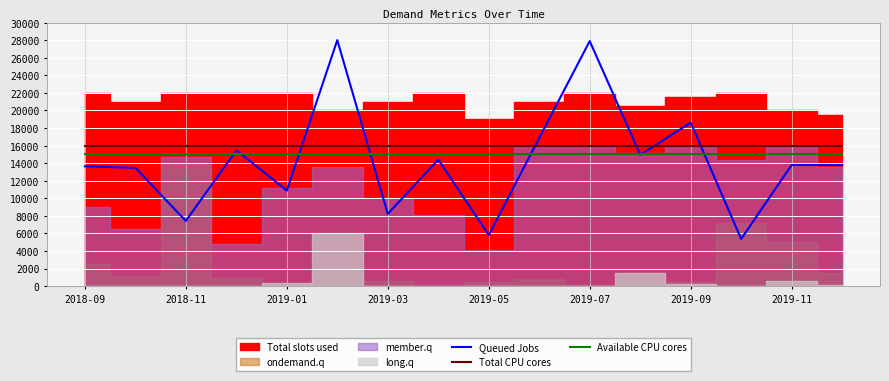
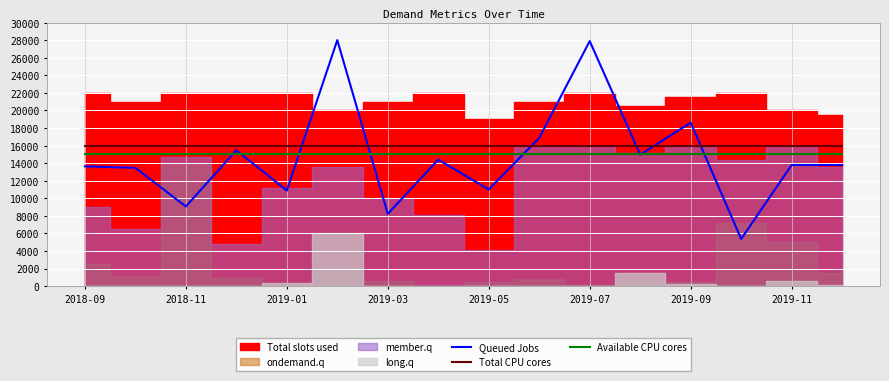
  {
    "Queued Jobs": {
      "2018-09": 14000,
-     "2018-11": 7000,
+     "2018-11": 9000,
      "2019-01": 11000,
      "2019-03": 8000,
-     "2019-05": 6000,
+     "2019-05": 11000,
      "2019-07": 28000,
      "2019-09": 19000,
      "2019-11": 14000
    },
    "Total CPU cores": {
      "2018-09": 16000,
      "2018-11": 16000,
      "2019-01": 16000,
      "2019-03": 16000,
      "2019-05": 16000,
      "2019-07": 16000,
      "2019-09": 16000,
      "2019-11": 16000
    },
    "Available CPU cores": {
      "2018-09": 15000,
      "2018-11": 15000,
      "2019-01": 15000,
      "2019-03": 15000,
      "2019-05": 15000,
      "2019-07": 15000,
      "2019-09": 15000,
      "2019-11": 15000
    }
  }
